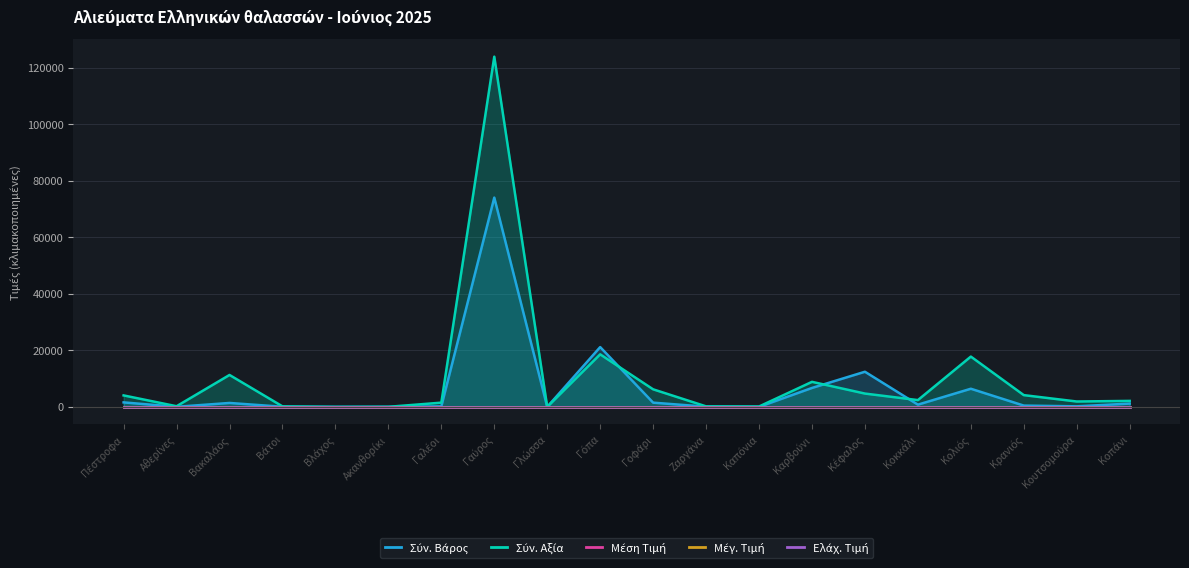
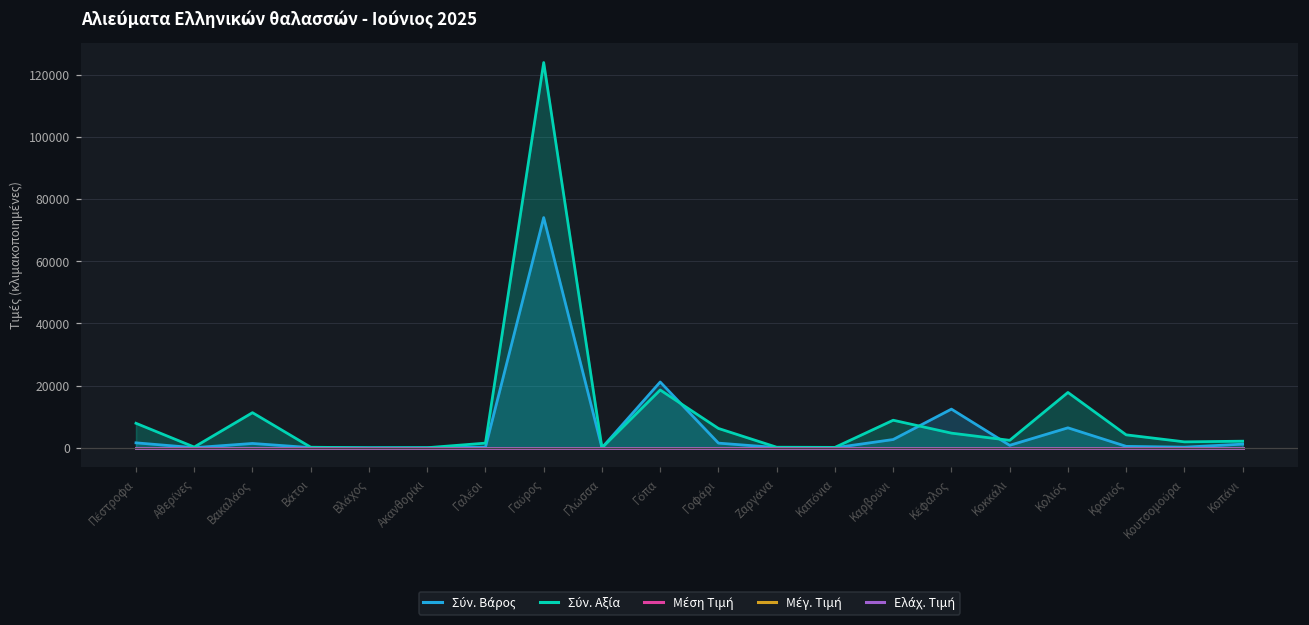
  {
    "Σύν. Βάρος": {
      "Πέστροφα": 2000,
      "Βακαλάος": 1000,
      "Γαύρος": 74000,
      "Γόπα": 21000,
      "Γοφάρι": 2000,
-     "Καρβούνι": 7000,
+     "Καρβούνι": 3000,
      "Κέφαλος": 12000,
      "Κολιός": 6000,
      "Κοπάνι": 1000
    },
    "Σύν. Αξία": {
-     "Πέστροφα": 4000,
+     "Πέστροφα": 8000,
      "Βακαλάος": 11000,
      "Γαλέοι": 2000,
      "Γαύρος": 124000,
      "Γόπα": 19000,
      "Γοφάρι": 6000,
      "Καρβούνι": 9000,
      "Κέφαλος": 5000,
      "Κοκκάλι": 2000,
      "Κολιός": 18000,
      "Κρανιός": 4000,
      "Κουτσομούρα": 2000,
      "Κοπάνι": 2000
    },
    "Ελάχ. Τιμή": {
      "Πέστροφα": 0,
      "Βακαλάος": 0,
      "Γαύρος": 0,
      "Γόπα": 0,
      "Γοφάρι": 0,
      "Καρβούνι": 0,
      "Κέφαλος": 0,
      "Κολιός": 0,
      "Κοπάνι": 0
    }
  }
